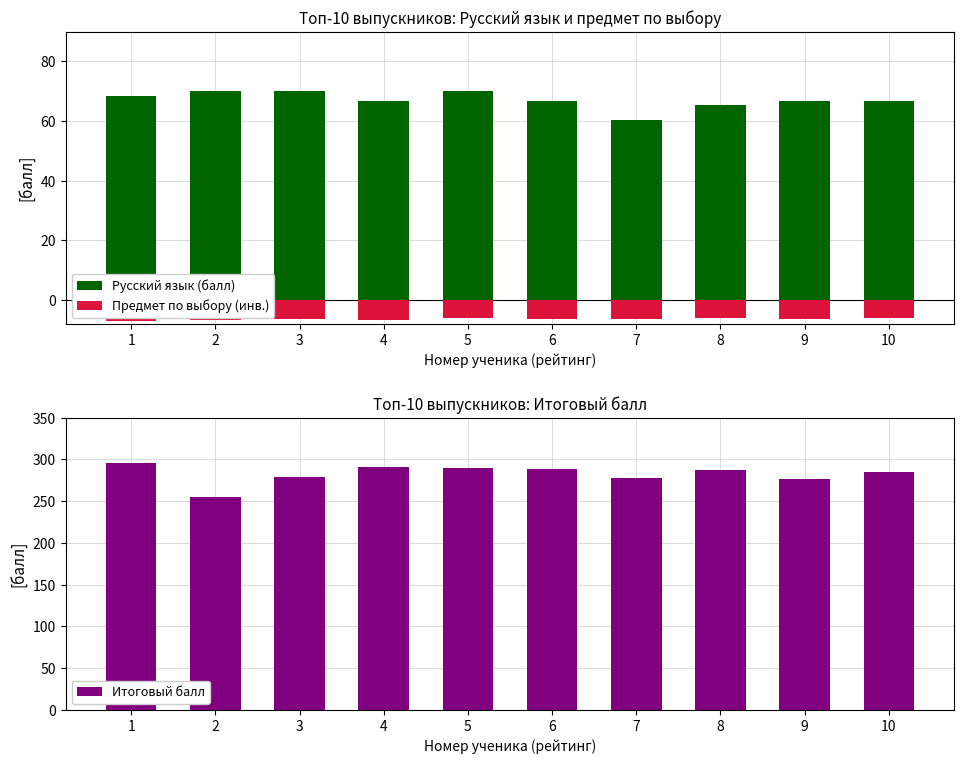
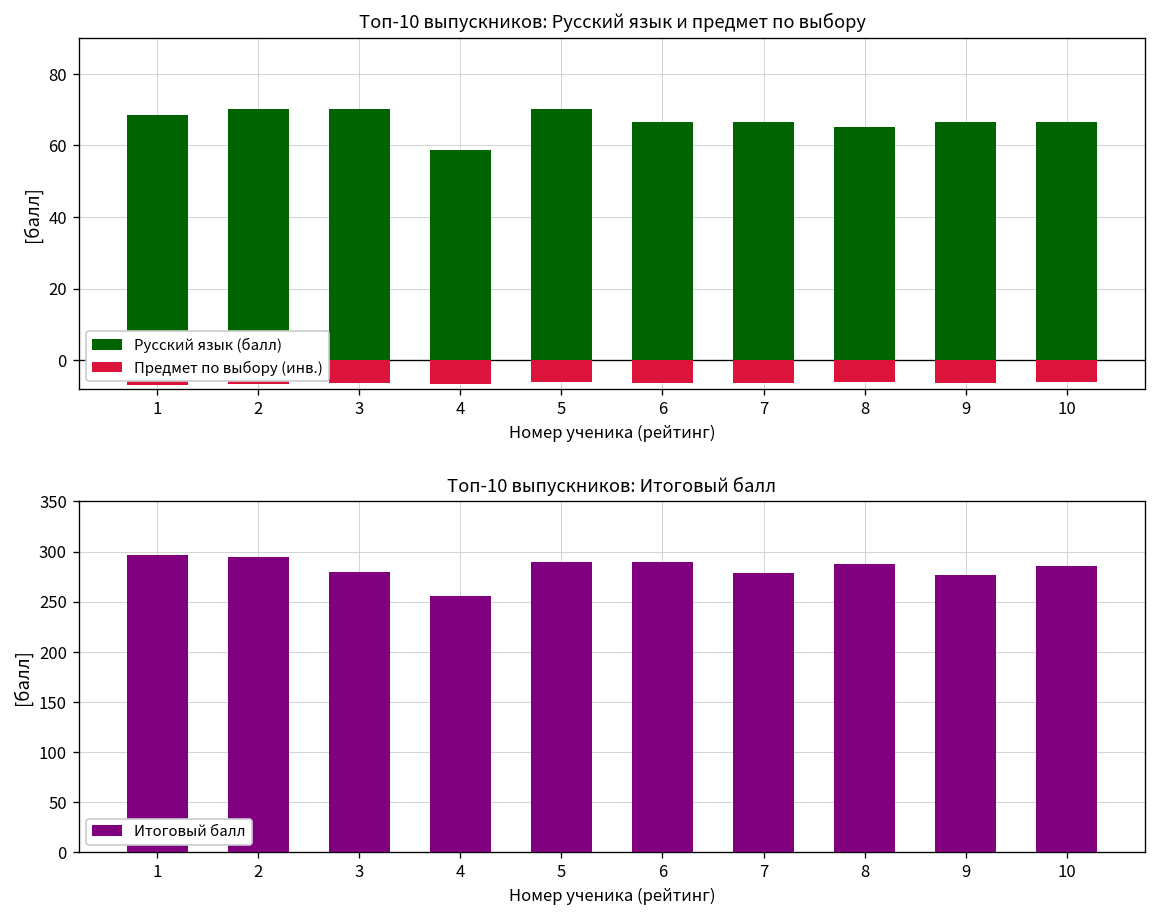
  {
    "Топ-10 выпускников: Русский язык и предмет по выбору": {
      "Русский язык (балл)": {
        "1": 68,
        "2": 70,
        "3": 70,
-       "4": 67,
+       "4": 59,
        "5": 70,
        "6": 67,
-       "7": 61,
+       "7": 67,
        "8": 65,
        "9": 67,
        "10": 67
      },
      "Предмет по выбору (инв.)": {
        "1": -7,
        "2": -7,
        "3": -6,
        "4": -7,
        "5": -6,
        "6": -7,
        "7": -6,
        "8": -6,
        "9": -6,
        "10": -6
      }
    },
    "Топ-10 выпускников: Итоговый балл": {
      "1": 300,
-     "2": 250,
+     "2": 290,
      "3": 280,
-     "4": 290,
+     "4": 260,
      "5": 290,
      "6": 290,
      "7": 280,
      "8": 290,
      "9": 280,
      "10": 290
    }
  }
